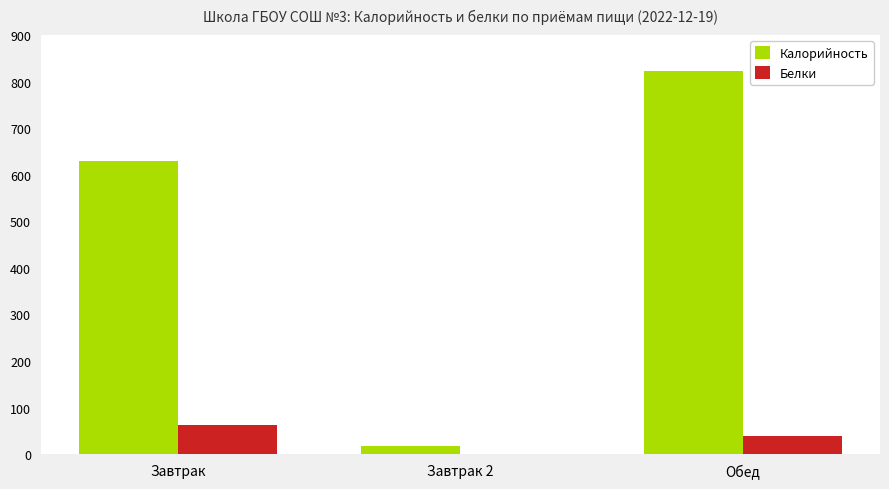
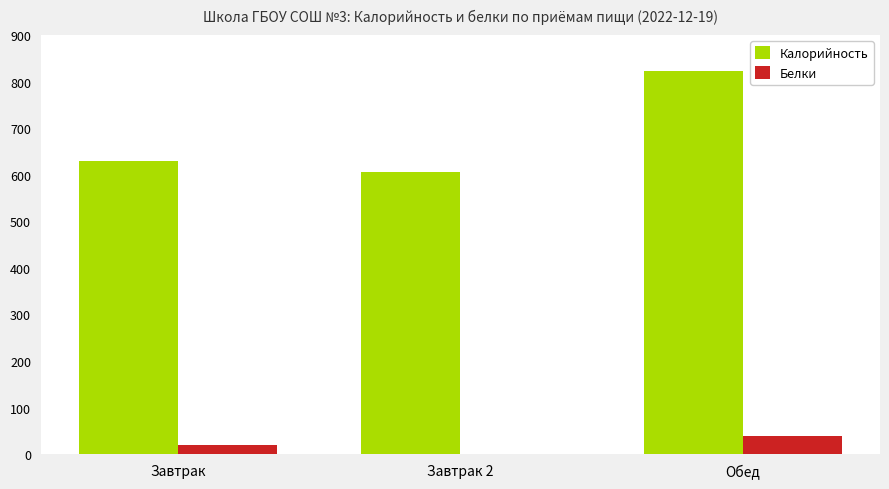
  {
    "Калорийность": {
      "Завтрак": 630,
-     "Завтрак 2": 20,
+     "Завтрак 2": 610,
      "Обед": 820
    },
    "Белки": {
-     "Завтрак": 60,
+     "Завтрак": 20,
      "Завтрак 2": 0,
      "Обед": 40
    }
  }
